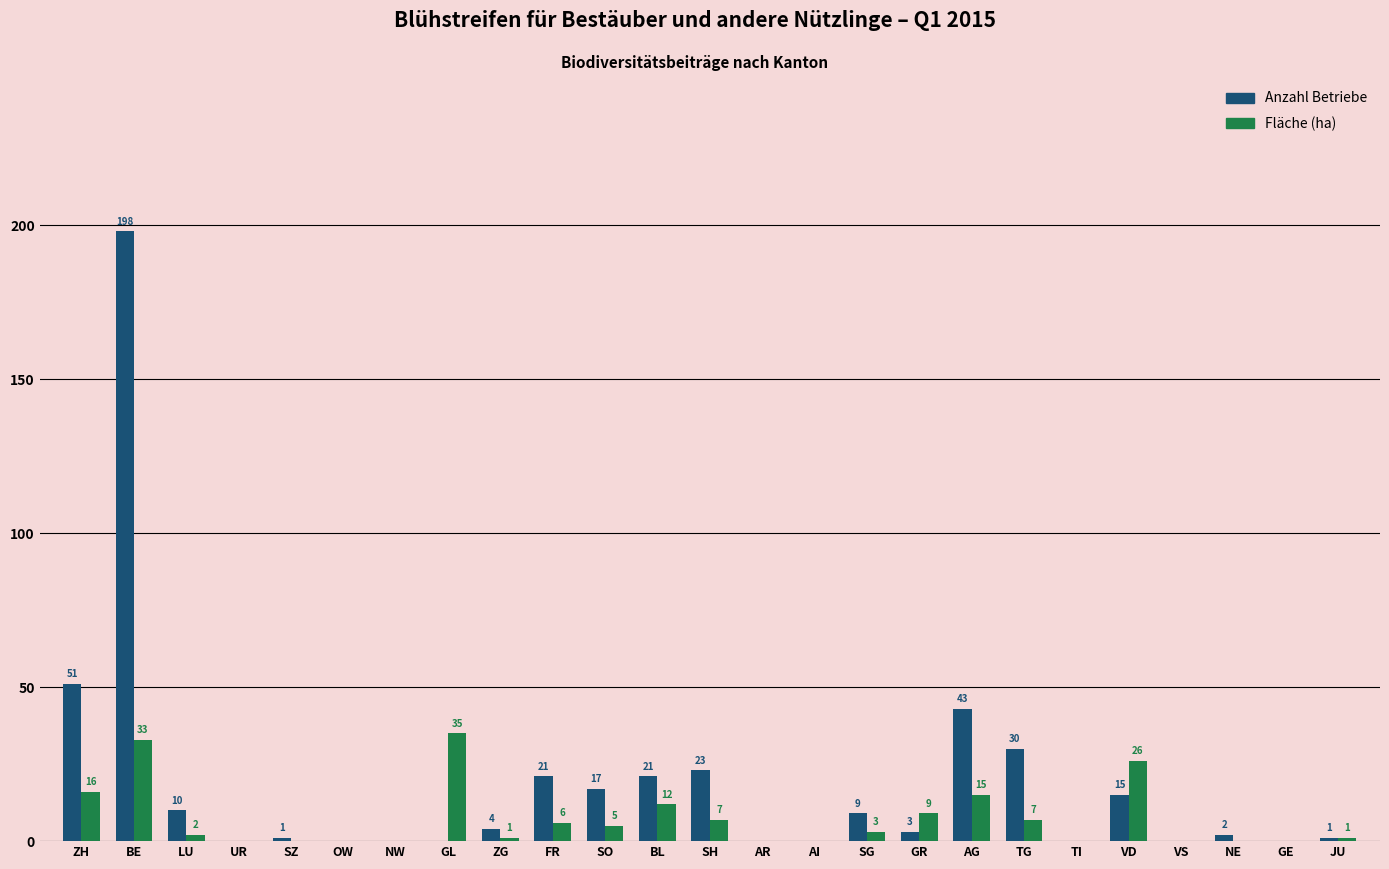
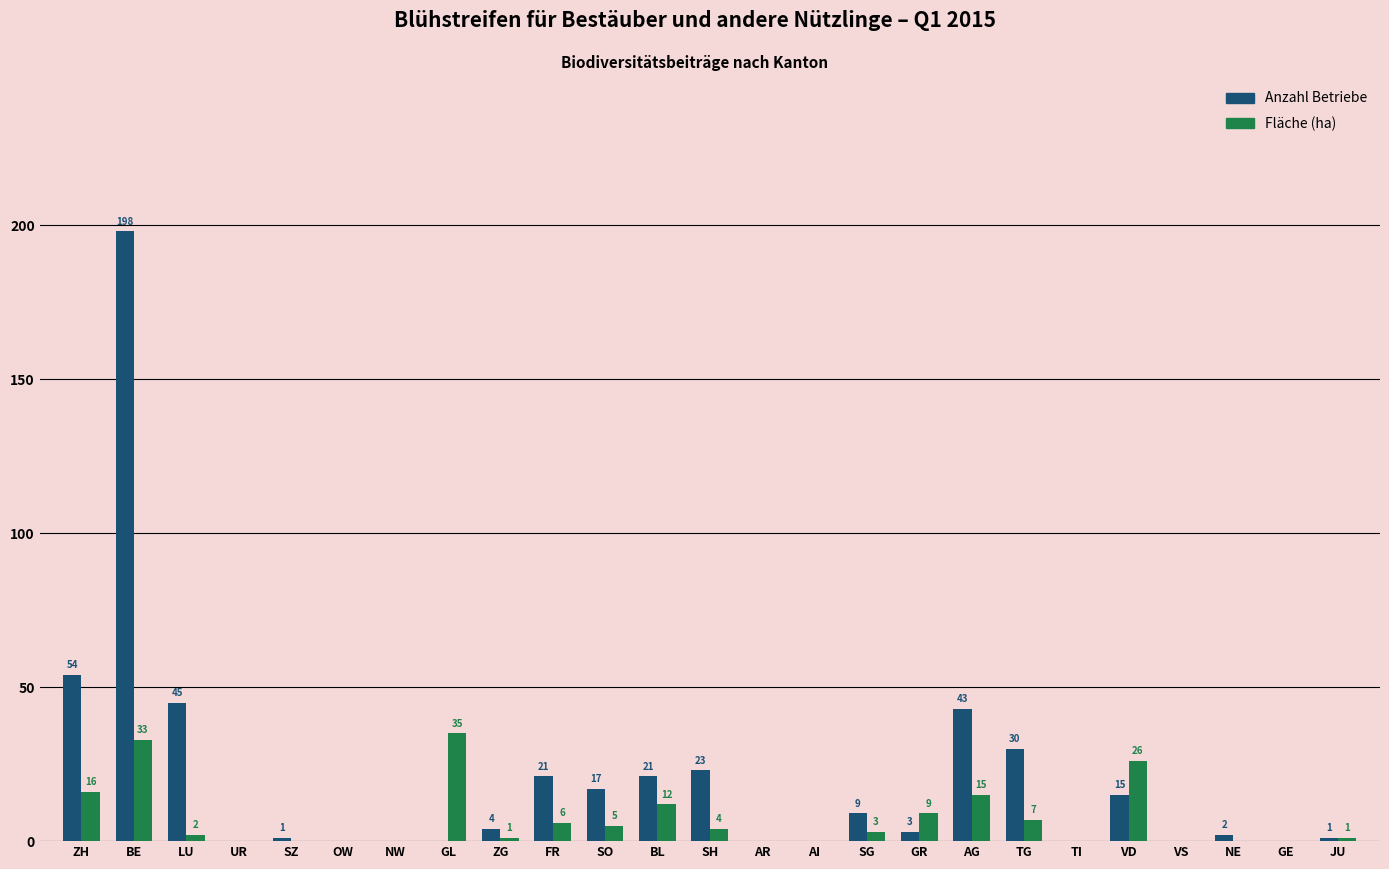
  {
    "Anzahl Betriebe": {
-     "ZH": 51,
+     "ZH": 54,
      "BE": 198,
-     "LU": 10,
+     "LU": 45,
      "SZ": 1,
      "ZG": 4,
      "FR": 21,
      "SO": 17,
      "BL": 21,
      "SH": 23,
      "SG": 9,
      "GR": 3,
      "AG": 43,
      "TG": 30,
      "VD": 15,
      "NE": 2,
      "JU": 1
    },
    "Fläche (ha)": {
      "ZH": 16,
      "BE": 33,
      "LU": 2,
      "GL": 35,
      "ZG": 1,
      "FR": 6,
      "SO": 5,
      "BL": 12,
-     "SH": 7,
+     "SH": 4,
      "SG": 3,
      "GR": 9,
      "AG": 15,
      "TG": 7,
      "VD": 26,
      "JU": 1
    }
  }
